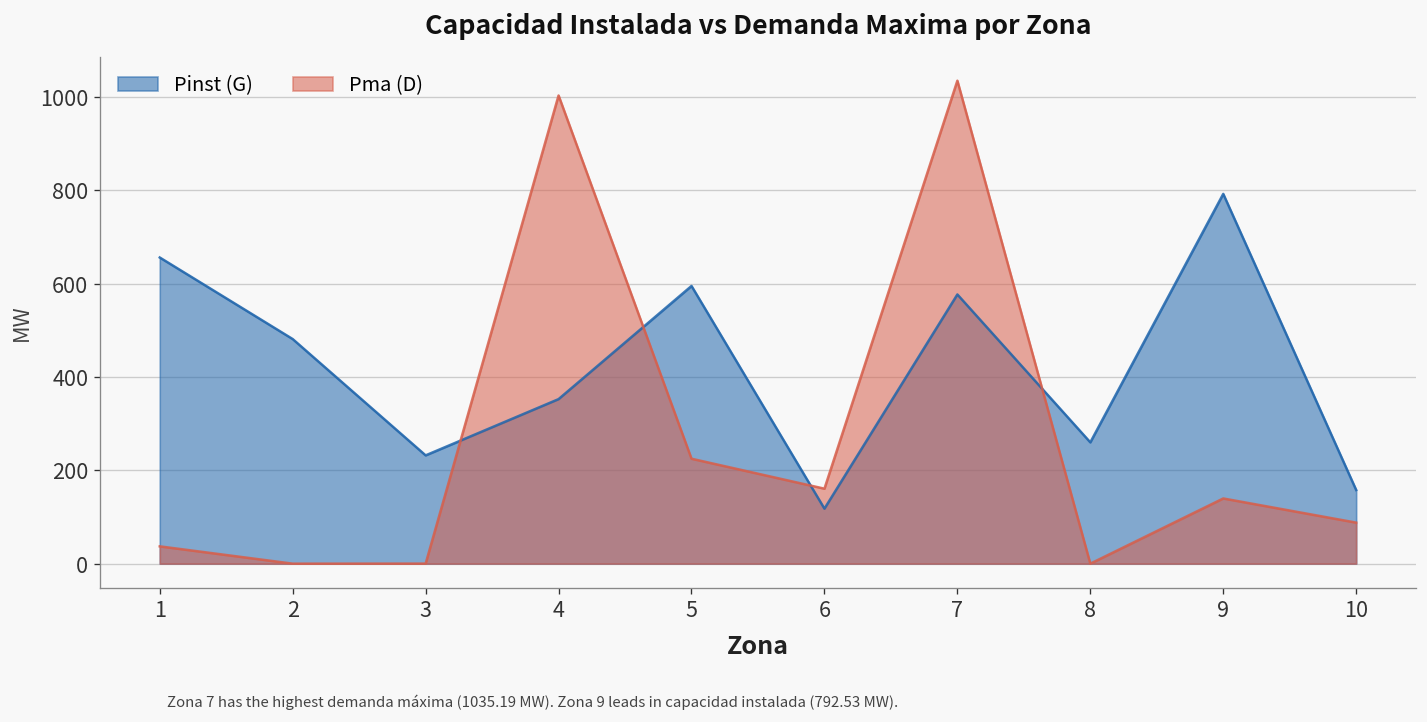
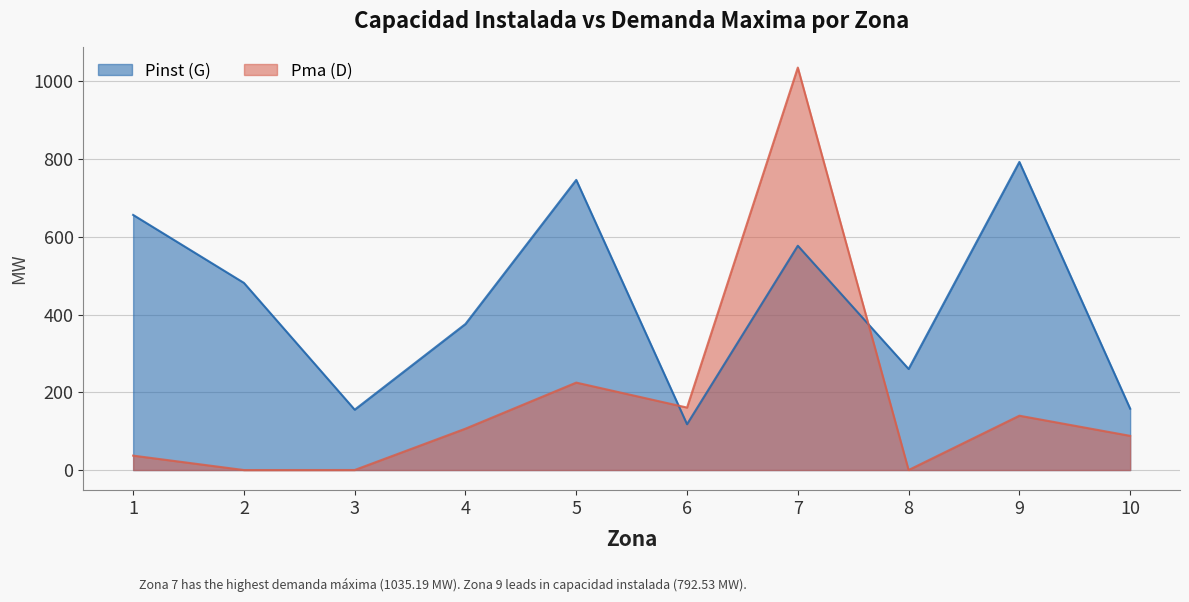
  {
    "Pinst (G)": {
      "1": 660,
      "2": 480,
-     "3": 230,
-     "4": 350,
-     "5": 600,
+     "3": 160,
+     "4": 380,
+     "5": 750,
      "6": 120,
      "7": 580,
      "8": 260,
      "9": 790,
      "10": 160
    },
    "Pma (D)": {
      "1": 40,
      "2": 0,
      "3": 0,
-     "4": 1000,
+     "4": 110,
      "5": 220,
      "6": 160,
      "7": 1040,
      "8": 0,
      "9": 140,
      "10": 90
    }
  }
